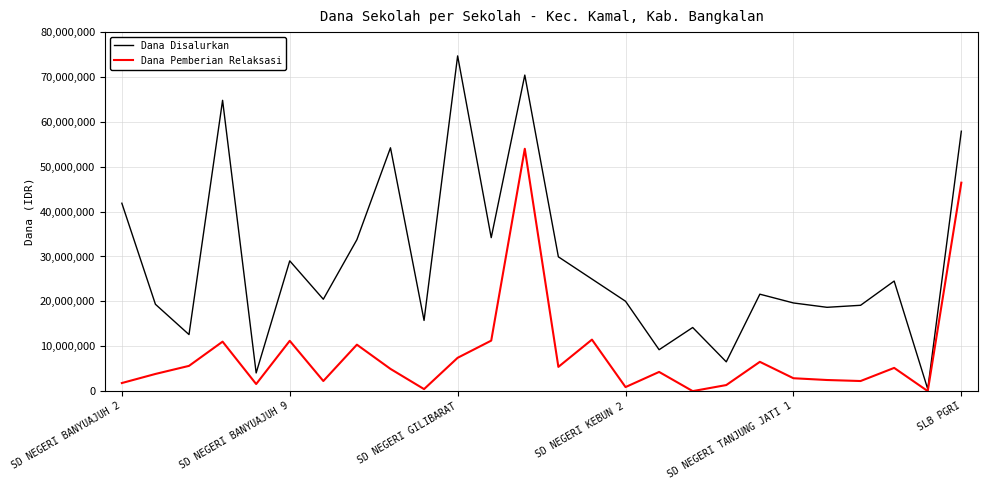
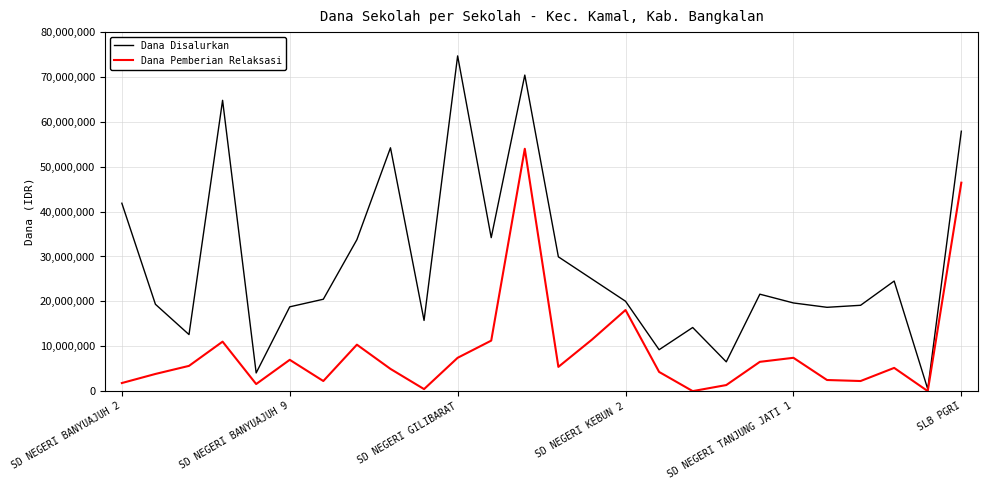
  {
    "Dana Disalurkan": {
      "SD NEGERI BANYUAJUH 2": "42,000,000",
-     "SD NEGERI BANYUAJUH 9": "29,000,000",
+     "SD NEGERI BANYUAJUH 9": "19,000,000",
      "SD NEGERI GILIBARAT": "75,000,000",
      "SD NEGERI KEBUN 2": "20,000,000",
      "SD NEGERI TANJUNG JATI 1": "20,000,000",
      "SLB PGRI": "58,000,000"
    },
    "Dana Pemberian Relaksasi": {
      "SD NEGERI BANYUAJUH 2": "2,000,000",
-     "SD NEGERI BANYUAJUH 9": "11,000,000",
+     "SD NEGERI BANYUAJUH 9": "7,000,000",
      "SD NEGERI GILIBARAT": "7,000,000",
-     "SD NEGERI KEBUN 2": "1,000,000",
-     "SD NEGERI TANJUNG JATI 1": "3,000,000",
+     "SD NEGERI KEBUN 2": "18,000,000",
+     "SD NEGERI TANJUNG JATI 1": "7,000,000",
      "SLB PGRI": "46,000,000"
    }
  }
